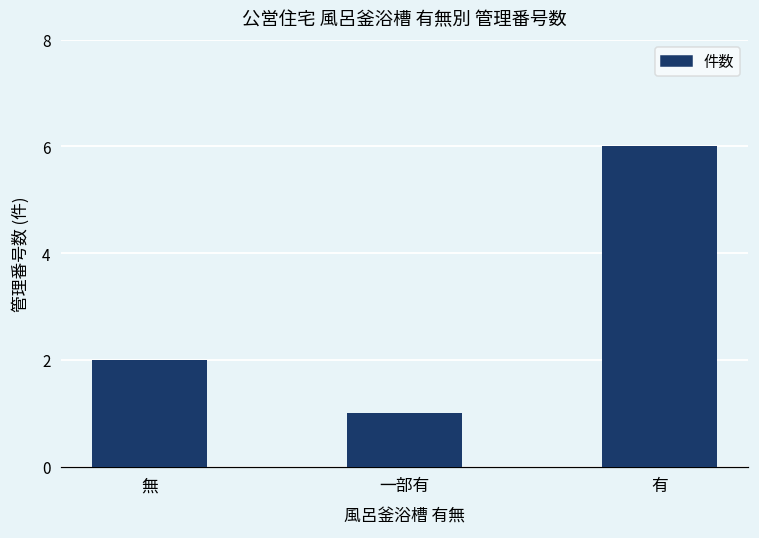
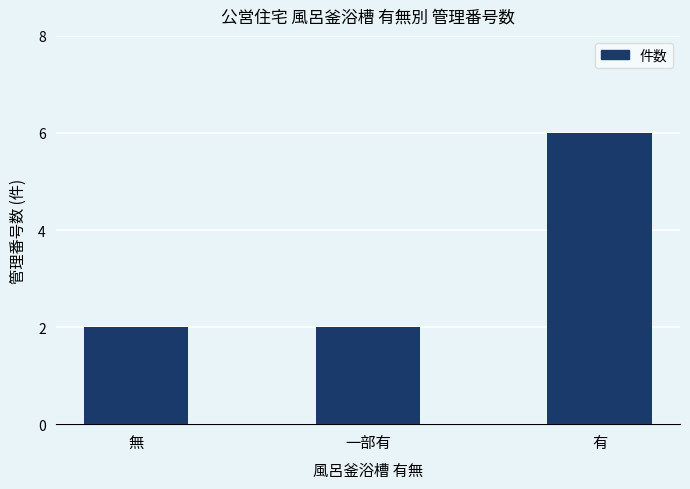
  {
    "無": 2,
-   "一部有": 1,
+   "一部有": 2,
    "有": 6
  }
